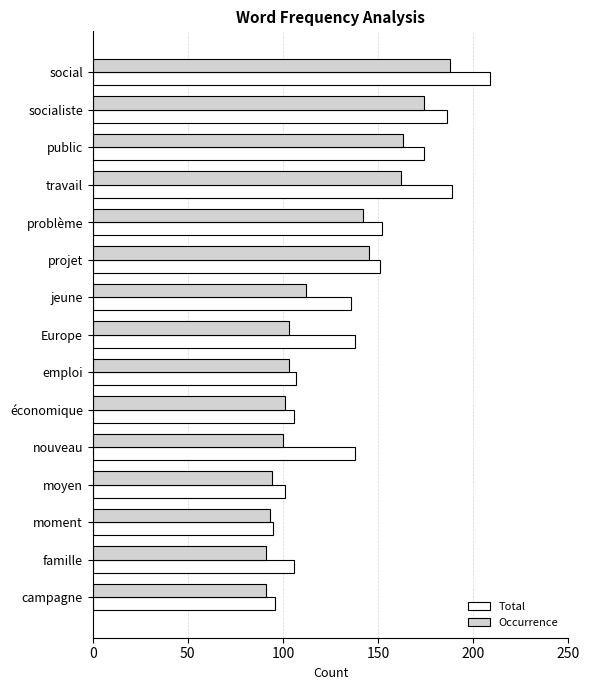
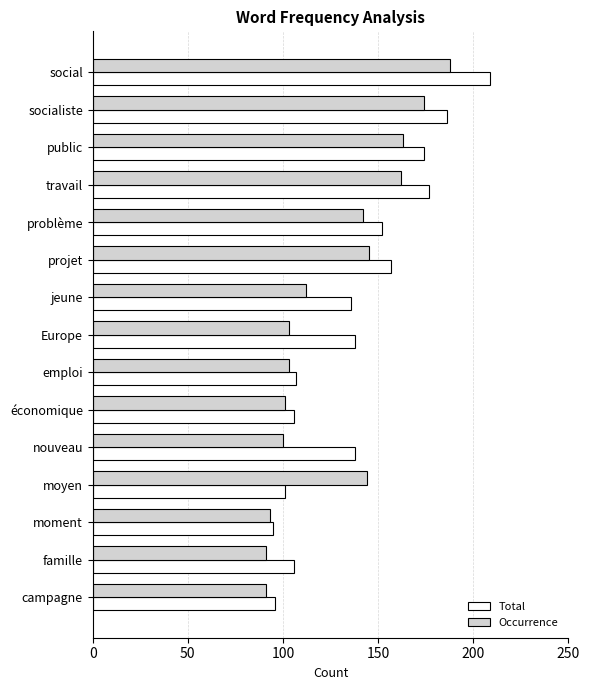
  {
    "Total": {
      "social": 209,
      "socialiste": 186,
      "public": 174,
-     "travail": 189,
+     "travail": 177,
      "problème": 152,
-     "projet": 151,
+     "projet": 157,
      "jeune": 136,
      "Europe": 138,
      "emploi": 107,
      "économique": 106,
      "nouveau": 138,
      "moyen": 101,
      "moment": 95,
      "famille": 106,
      "campagne": 96
    },
    "Occurrence": {
      "social": 188,
      "socialiste": 174,
      "public": 163,
      "travail": 162,
      "problème": 142,
      "projet": 145,
      "jeune": 112,
      "Europe": 103,
      "emploi": 103,
      "économique": 101,
      "nouveau": 100,
-     "moyen": 94,
+     "moyen": 144,
      "moment": 93,
      "famille": 91,
      "campagne": 91
    }
  }
